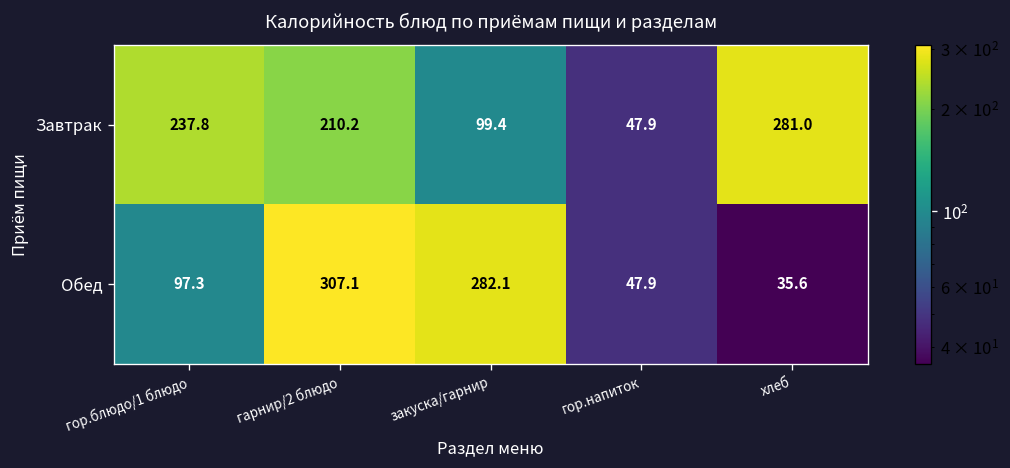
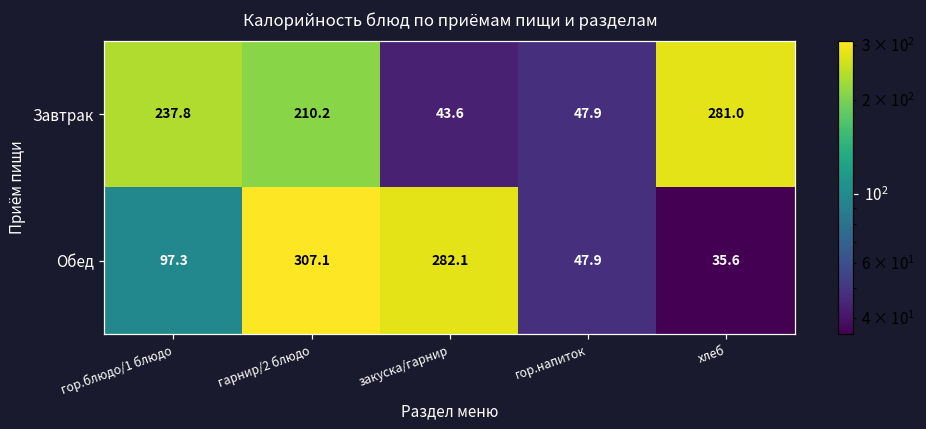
  {
    "Завтрак": {
      "гор.блюдо/1 блюдо": 237.8,
      "гарнир/2 блюдо": 210.2,
-     "закуска/гарнир": 99.4,
+     "закуска/гарнир": 43.6,
      "гор.напиток": 47.9,
      "хлеб": 281.0
    },
    "Обед": {
      "гор.блюдо/1 блюдо": 97.3,
      "гарнир/2 блюдо": 307.1,
      "закуска/гарнир": 282.1,
      "гор.напиток": 47.9,
      "хлеб": 35.6
    }
  }
